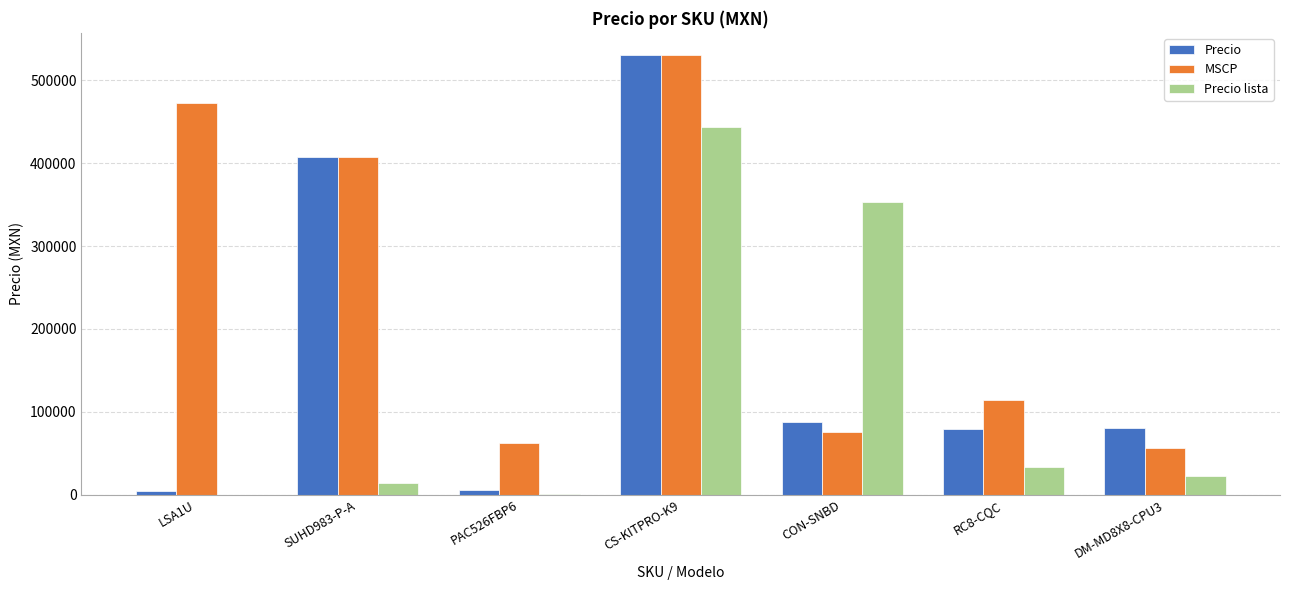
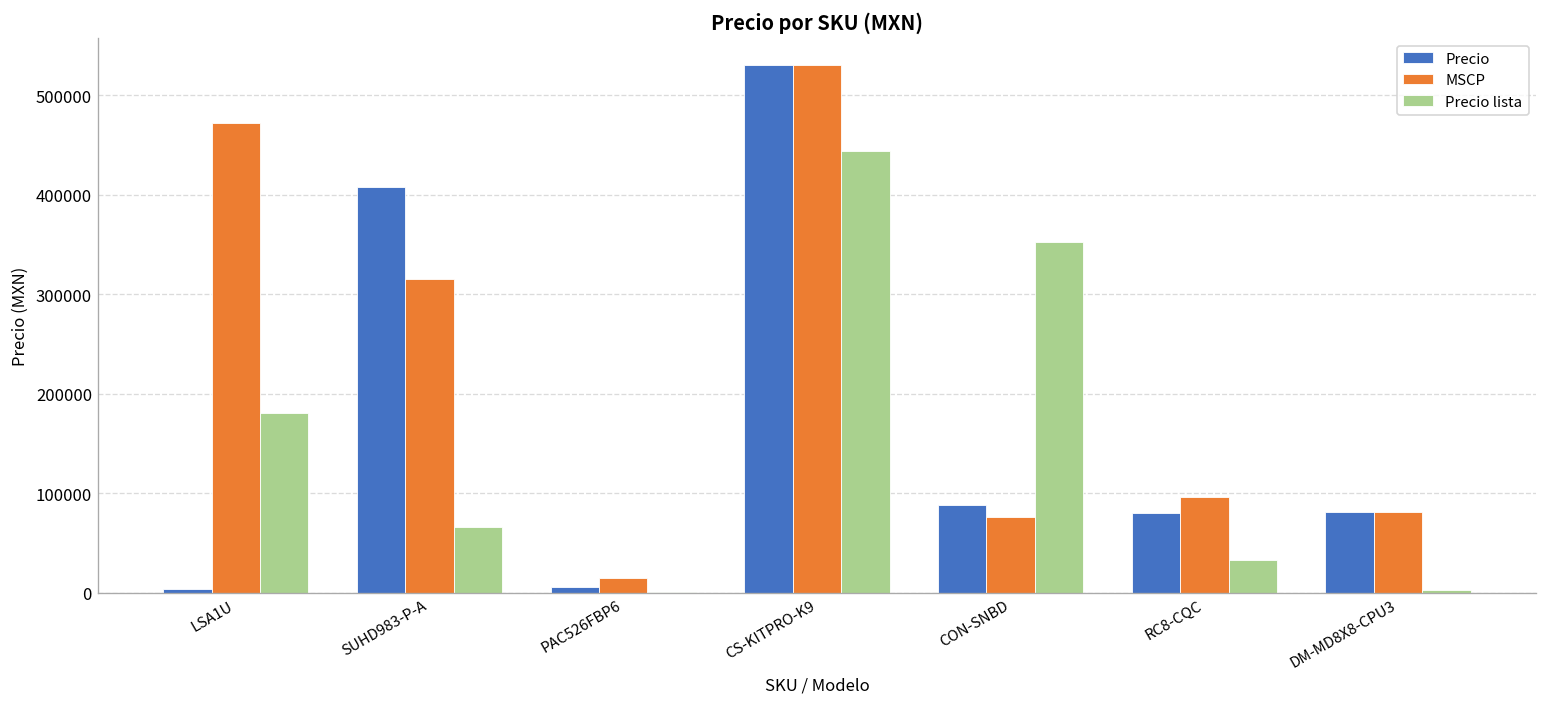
  {
    "Precio": {
      "LSA1U": 0,
      "SUHD983-P-A": 410000,
      "PAC526FBP6": 10000,
      "CS-KITPRO-K9": 530000,
      "CON-SNBD": 90000,
      "RC8-CQC": 80000,
      "DM-MD8X8-CPU3": 80000
    },
    "MSCP": {
      "LSA1U": 470000,
-     "SUHD983-P-A": 410000,
-     "PAC526FBP6": 60000,
+     "SUHD983-P-A": 320000,
+     "PAC526FBP6": 20000,
      "CS-KITPRO-K9": 530000,
      "CON-SNBD": 80000,
-     "RC8-CQC": 110000,
-     "DM-MD8X8-CPU3": 60000
+     "RC8-CQC": 100000,
+     "DM-MD8X8-CPU3": 80000
    },
    "Precio lista": {
-     "LSA1U": 0,
-     "SUHD983-P-A": 10000,
+     "LSA1U": 180000,
+     "SUHD983-P-A": 70000,
      "CS-KITPRO-K9": 440000,
      "CON-SNBD": 350000,
      "RC8-CQC": 30000,
-     "DM-MD8X8-CPU3": 20000
+     "DM-MD8X8-CPU3": 0
    }
  }
